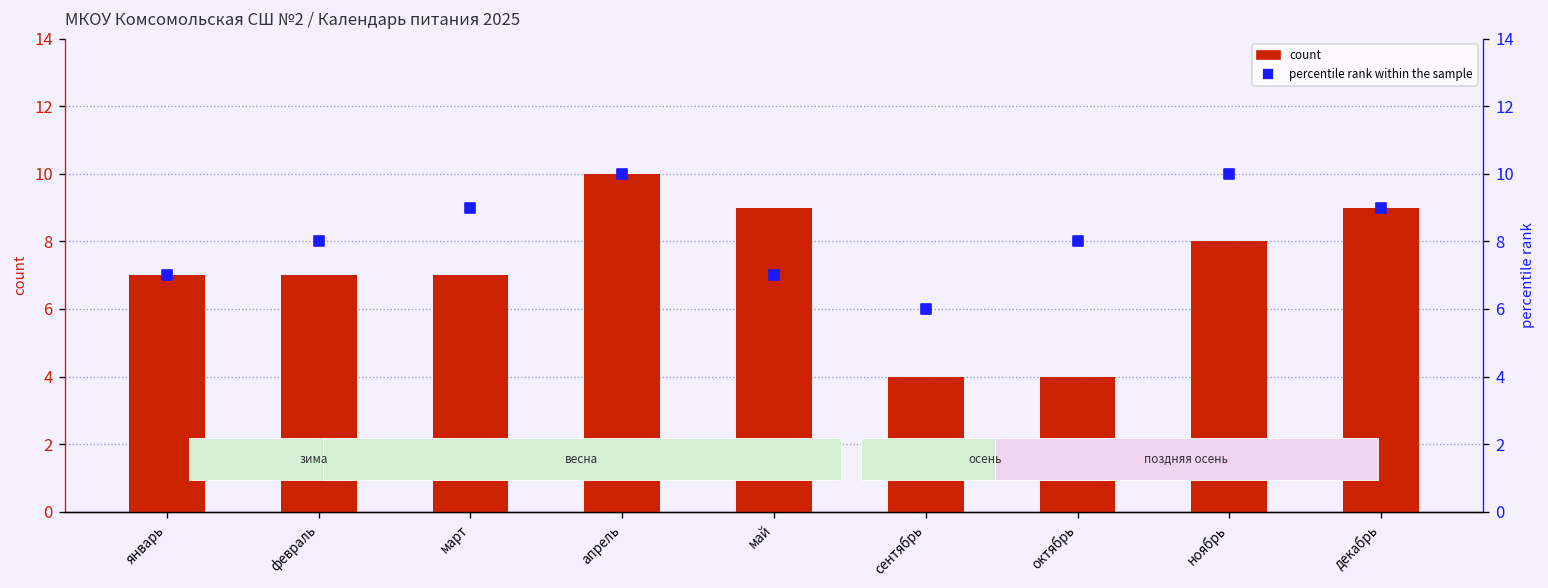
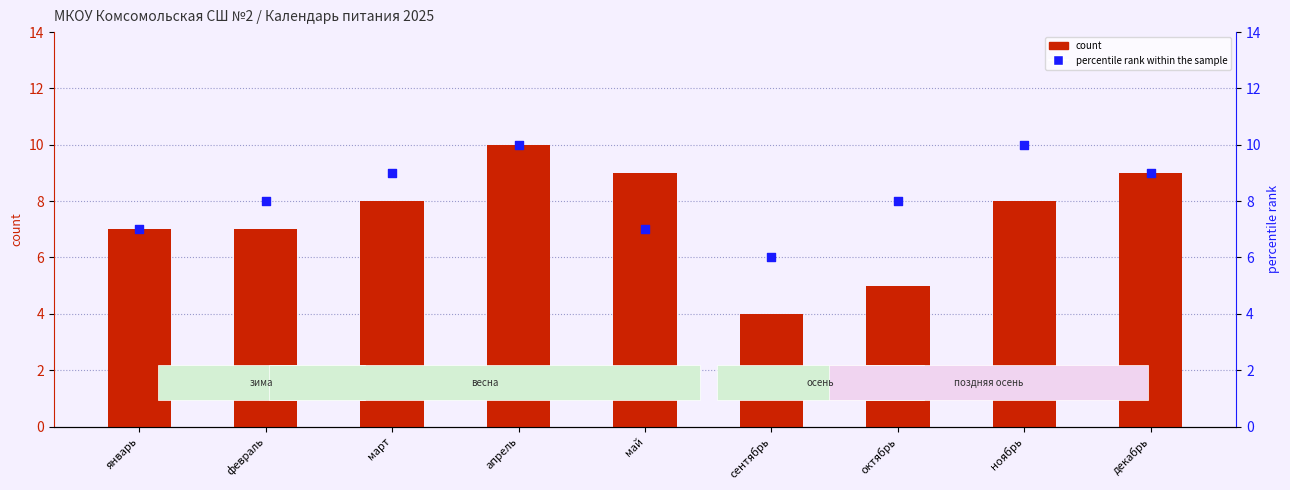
  {
    "count": {
      "январь": 7,
      "февраль": 7,
-     "март": 7,
+     "март": 8,
      "апрель": 10,
      "май": 9,
      "сентябрь": 4,
-     "октябрь": 4,
+     "октябрь": 5,
      "ноябрь": 8,
      "декабрь": 9
    }
  }
